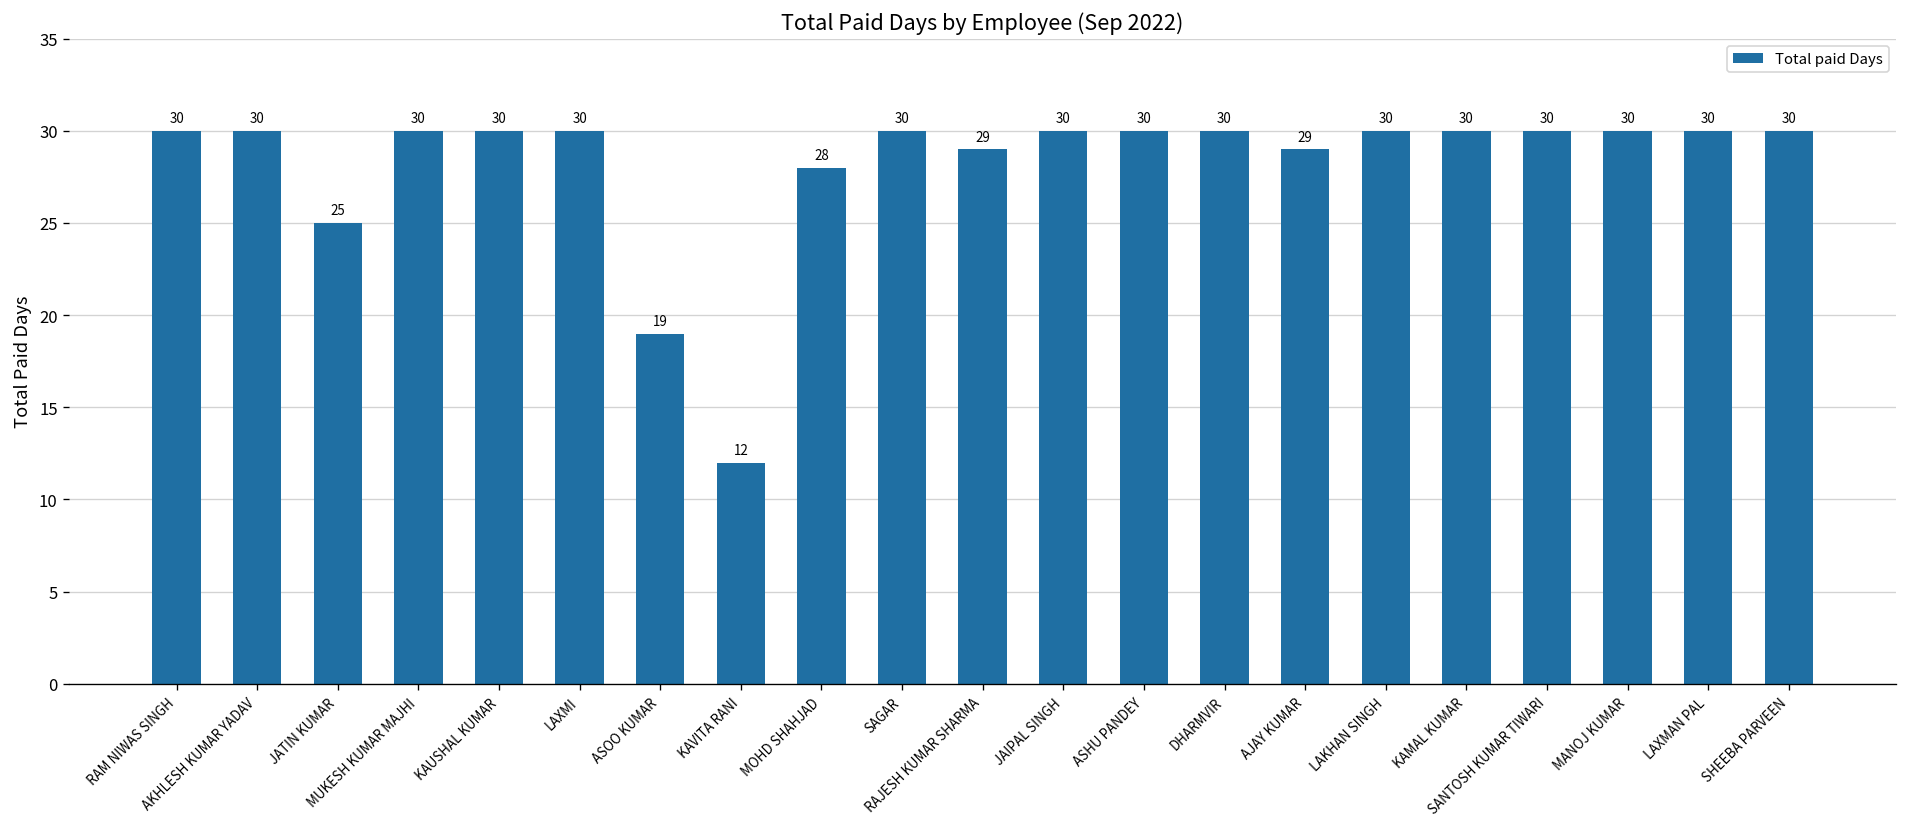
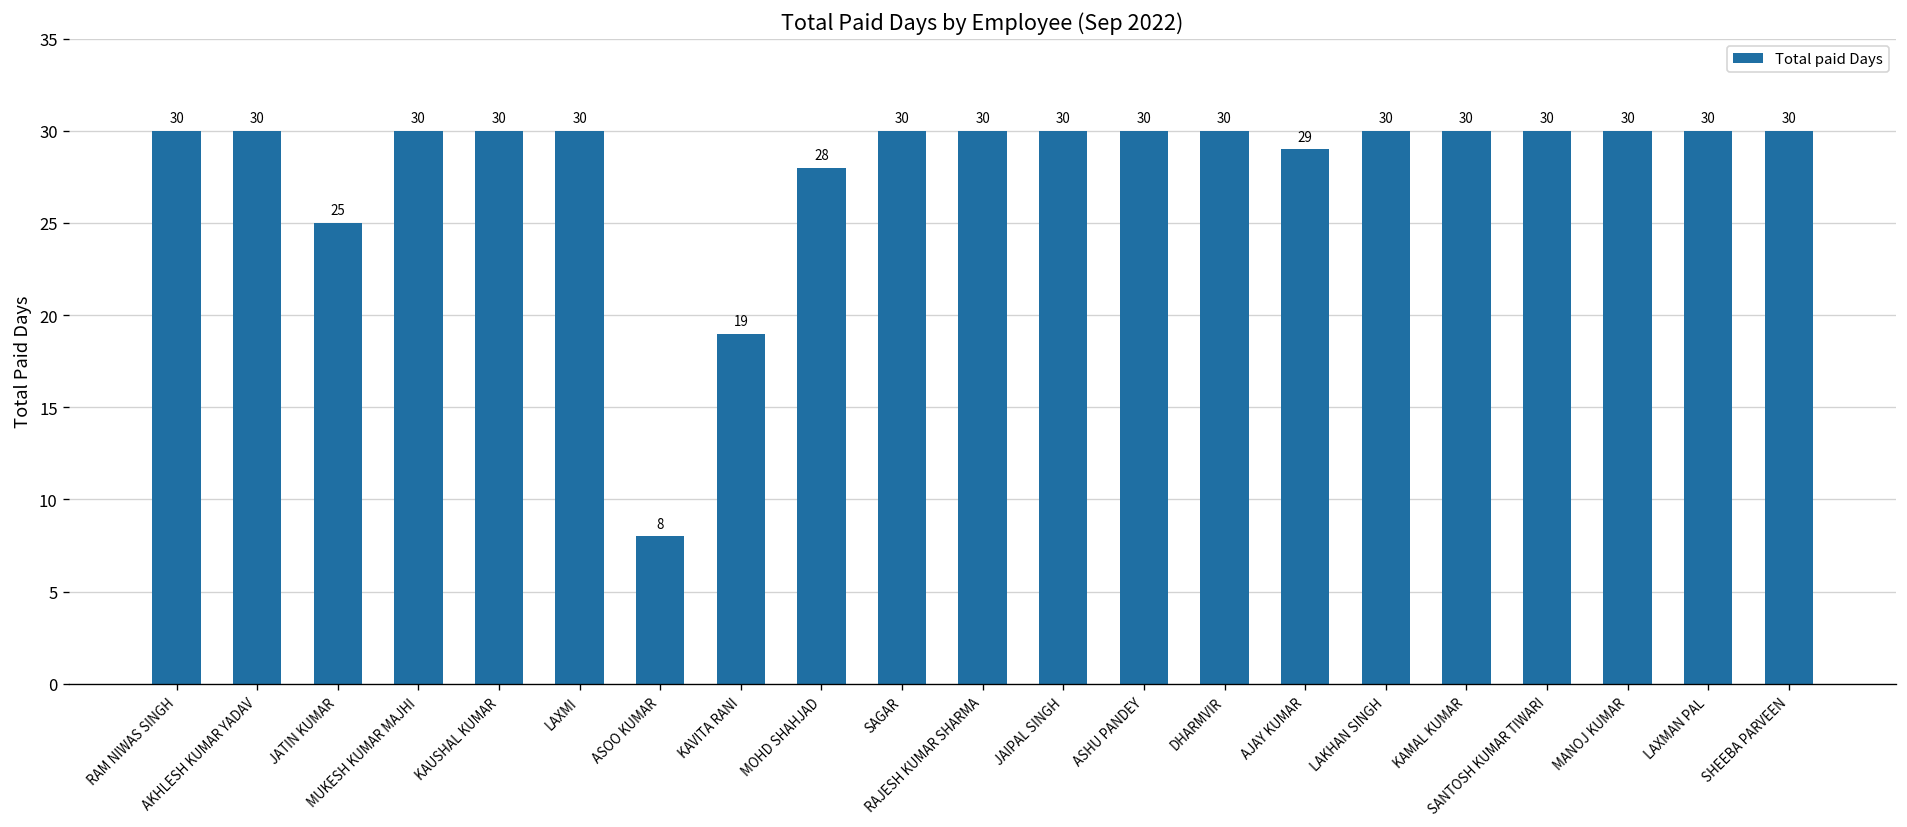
  {
    "RAM NIWAS SINGH": 30,
    "AKHLESH KUMAR YADAV": 30,
    "JATIN KUMAR": 25,
    "MUKESH KUMAR MAJHI": 30,
    "KAUSHAL KUMAR": 30,
    "LAXMI": 30,
-   "ASOO KUMAR": 19,
-   "KAVITA RANI": 12,
+   "ASOO KUMAR": 8,
+   "KAVITA RANI": 19,
    "MOHD SHAHJAD": 28,
    "SAGAR": 30,
-   "RAJESH KUMAR SHARMA": 29,
+   "RAJESH KUMAR SHARMA": 30,
    "JAIPAL SINGH": 30,
    "ASHU PANDEY": 30,
    "DHARMVIR": 30,
    "AJAY KUMAR": 29,
    "LAKHAN SINGH": 30,
    "KAMAL KUMAR": 30,
    "SANTOSH KUMAR TIWARI": 30,
    "MANOJ KUMAR": 30,
    "LAXMAN PAL": 30,
    "SHEEBA PARVEEN": 30
  }
